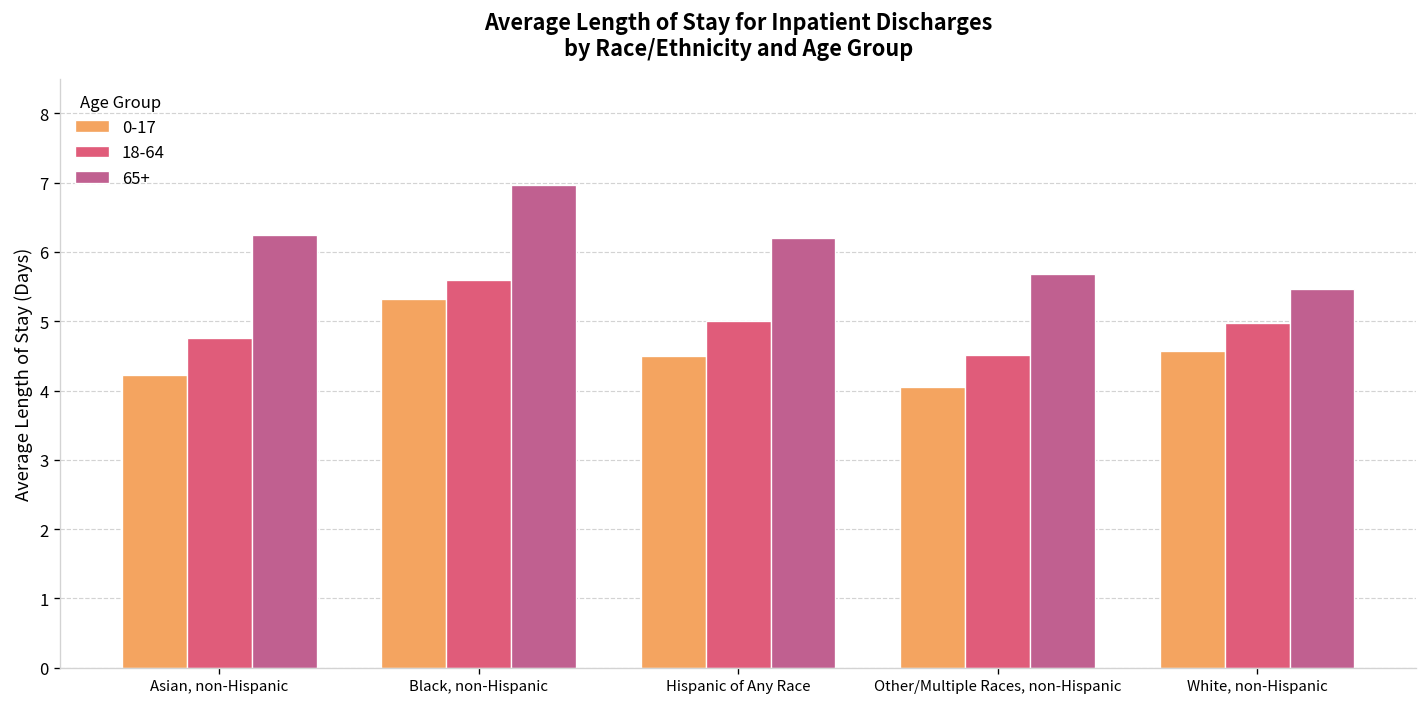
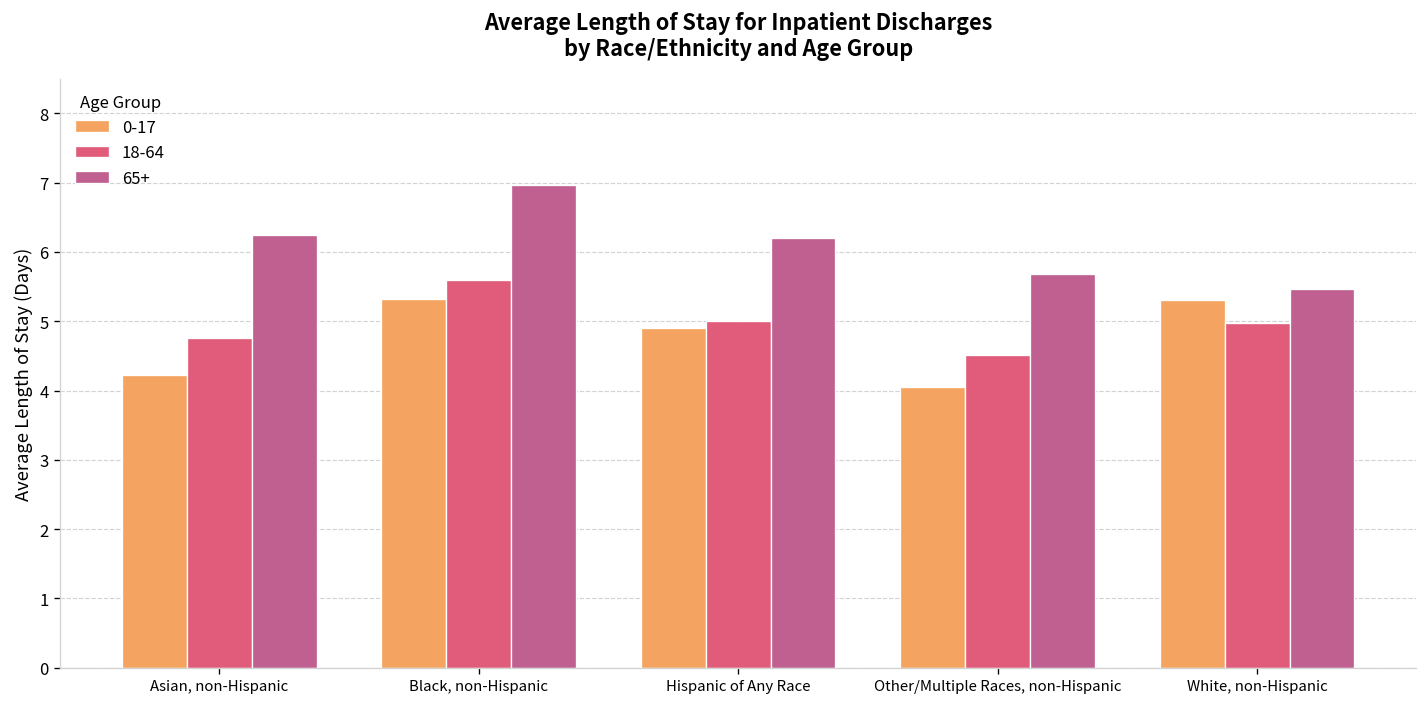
  {
    "0-17": {
      "Asian, non-Hispanic": 4.2,
      "Black, non-Hispanic": 5.3,
-     "Hispanic of Any Race": 4.5,
+     "Hispanic of Any Race": 4.9,
      "Other/Multiple Races, non-Hispanic": 4.1,
-     "White, non-Hispanic": 4.6
+     "White, non-Hispanic": 5.3
    }
  }
